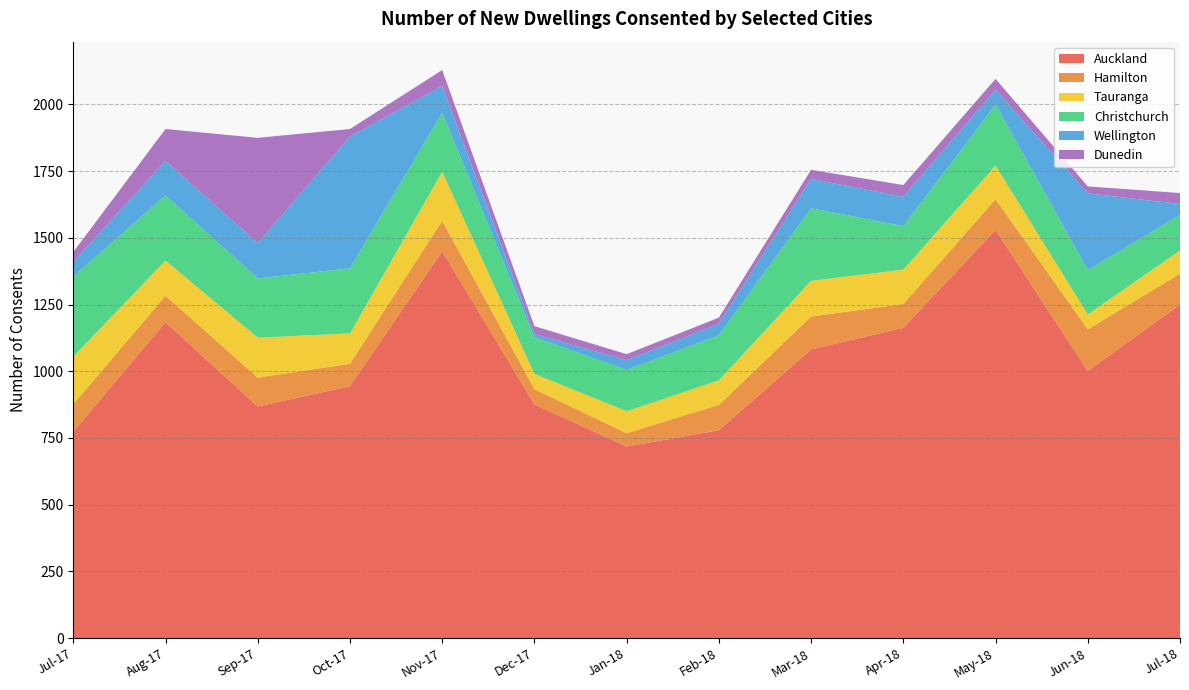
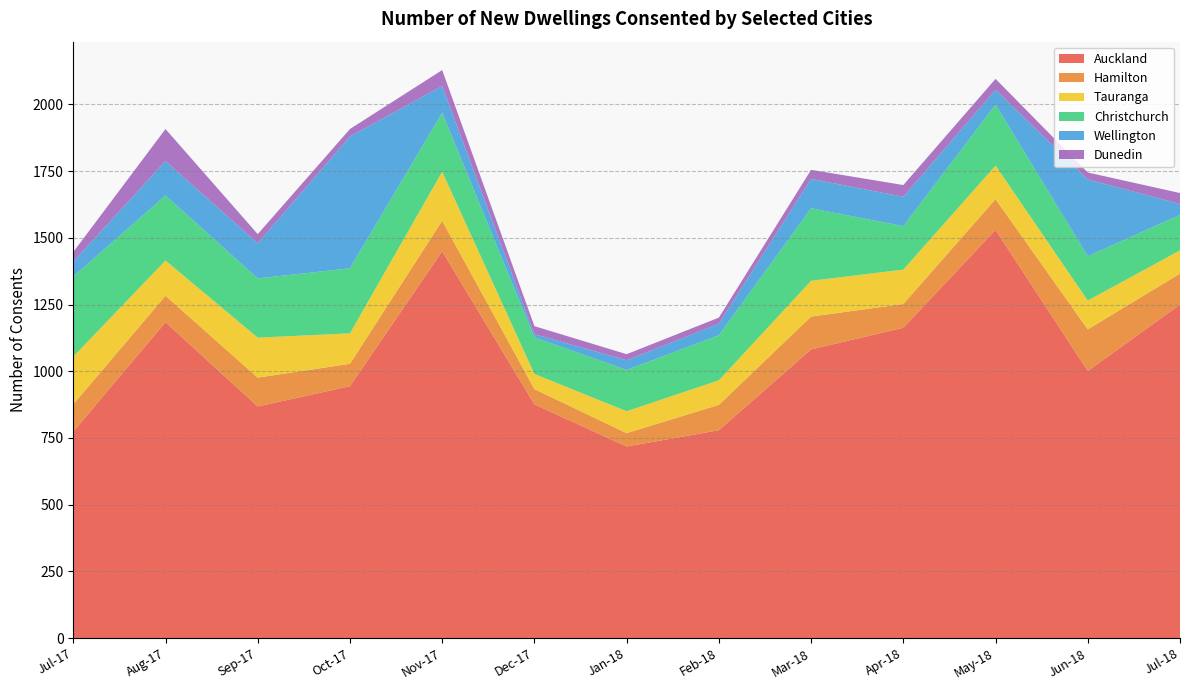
  {
    "Tauranga": {
      "Jul-17": 180,
      "Aug-17": 130,
      "Sep-17": 150,
      "Oct-17": 110,
      "Nov-17": 180,
      "Dec-17": 60,
      "Jan-18": 80,
      "Feb-18": 90,
      "Mar-18": 130,
      "Apr-18": 130,
      "May-18": 130,
-     "Jun-18": 60,
+     "Jun-18": 110,
      "Jul-18": 90
    },
    "Christchurch": {
      "Jul-17": 300,
      "Aug-17": 240,
      "Sep-17": 220,
      "Oct-17": 240,
      "Nov-17": 220,
      "Dec-17": 140,
      "Jan-18": 160,
      "Feb-18": 170,
      "Mar-18": 270,
      "Apr-18": 160,
      "May-18": 230,
      "Jun-18": 170,
      "Jul-18": 130
    },
    "Wellington": {
      "Jul-17": 60,
      "Aug-17": 130,
      "Sep-17": 130,
      "Oct-17": 490,
      "Nov-17": 100,
      "Dec-17": 10,
      "Jan-18": 40,
      "Feb-18": 40,
      "Mar-18": 110,
      "Apr-18": 110,
      "May-18": 60,
      "Jun-18": 290,
      "Jul-18": 40
    },
    "Dunedin": {
      "Jul-17": 40,
      "Aug-17": 120,
-     "Sep-17": 400,
+     "Sep-17": 30,
      "Oct-17": 30,
      "Nov-17": 60,
      "Dec-17": 30,
      "Jan-18": 20,
      "Feb-18": 20,
      "Mar-18": 30,
      "Apr-18": 40,
      "May-18": 40,
      "Jun-18": 30,
      "Jul-18": 40
    }
  }
